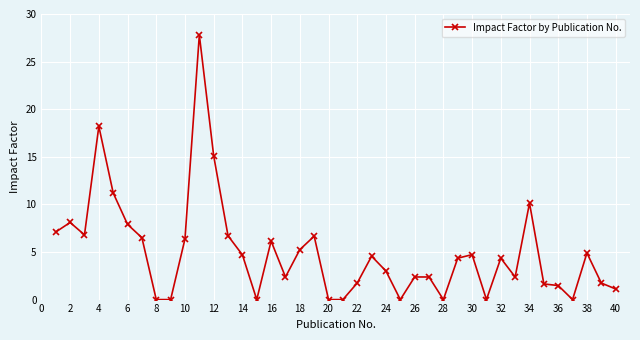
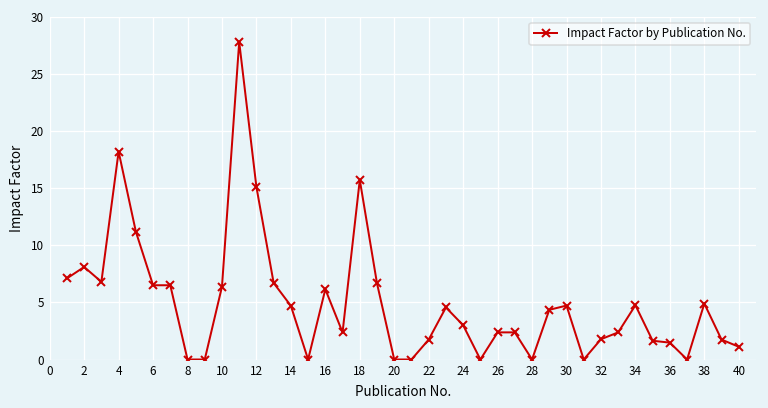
  {
    "2": 8,
    "4": 18,
-   "6": 8,
+   "6": 7,
    "8": 0,
    "10": 6,
    "12": 15,
    "14": 5,
    "16": 6,
-   "18": 5,
+   "18": 16,
    "20": 0,
    "22": 2,
    "24": 3,
    "26": 2,
    "28": 0,
    "30": 5,
-   "32": 4,
-   "34": 10,
+   "32": 2,
+   "34": 5,
    "36": 1,
    "38": 5,
    "40": 1
  }
